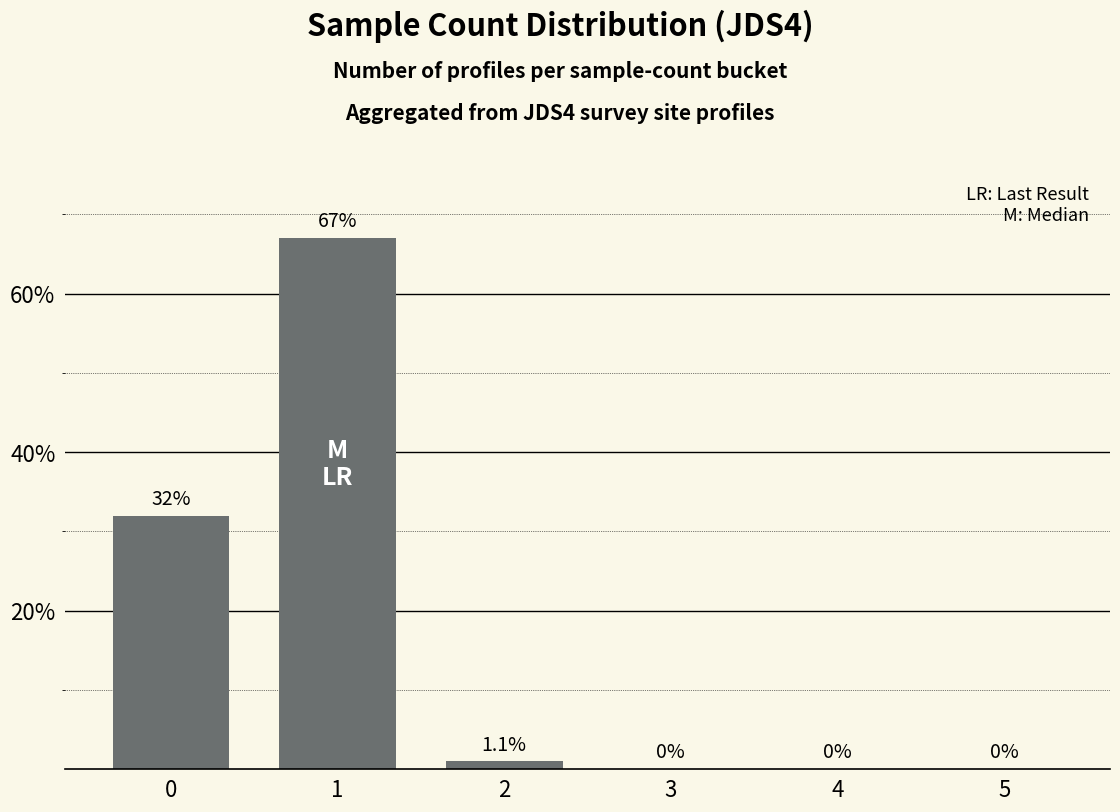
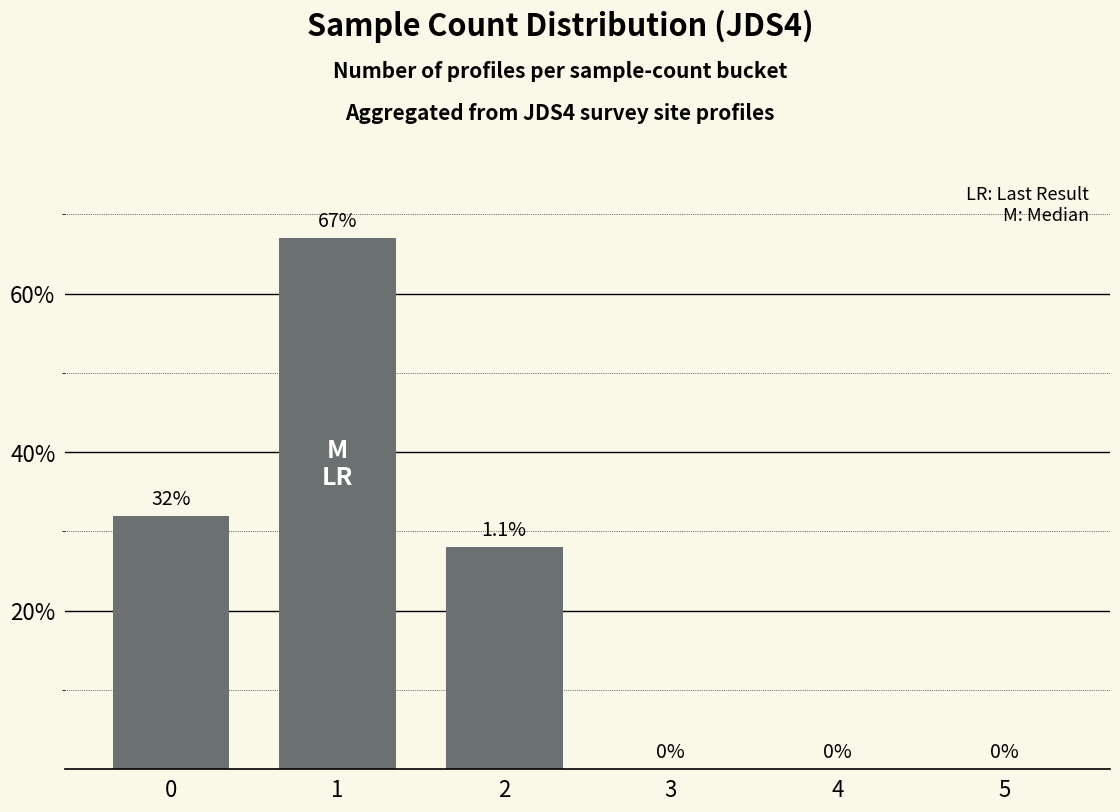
  {
-   "2": "1%"
+   "2": "28%"
  }
